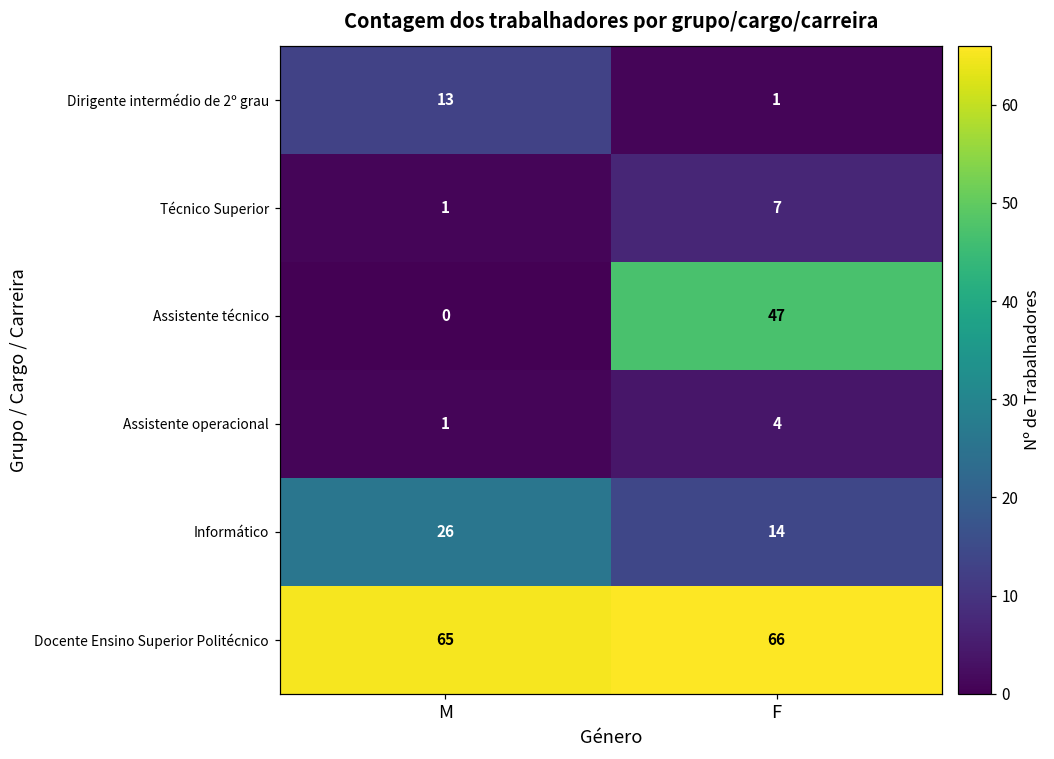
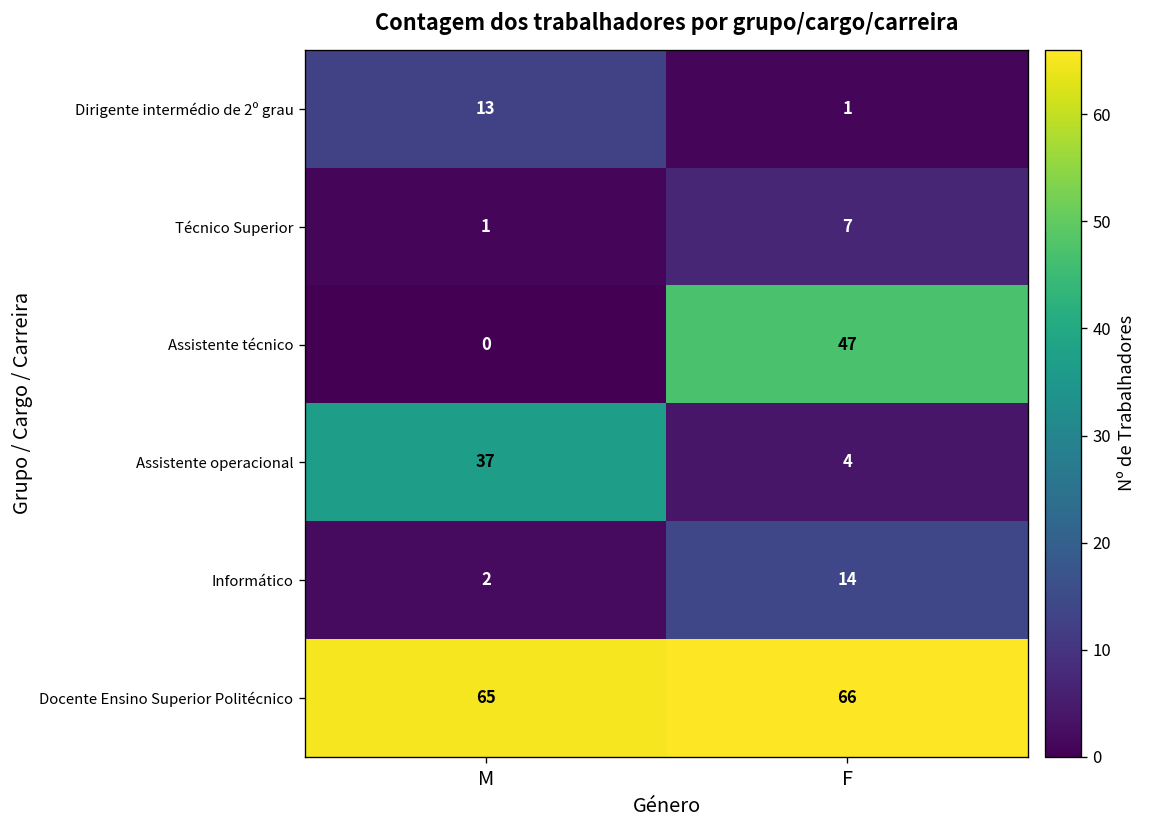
  {
    "Dirigente intermédio de 2º grau": {
      "M": 13,
      "F": 1
    },
    "Técnico Superior": {
      "M": 1,
      "F": 7
    },
    "Assistente técnico": {
      "M": 0,
      "F": 47
    },
    "Assistente operacional": {
-     "M": 1,
+     "M": 37,
      "F": 4
    },
    "Informático": {
-     "M": 26,
+     "M": 2,
      "F": 14
    },
    "Docente Ensino Superior Politécnico": {
      "M": 65,
      "F": 66
    }
  }
